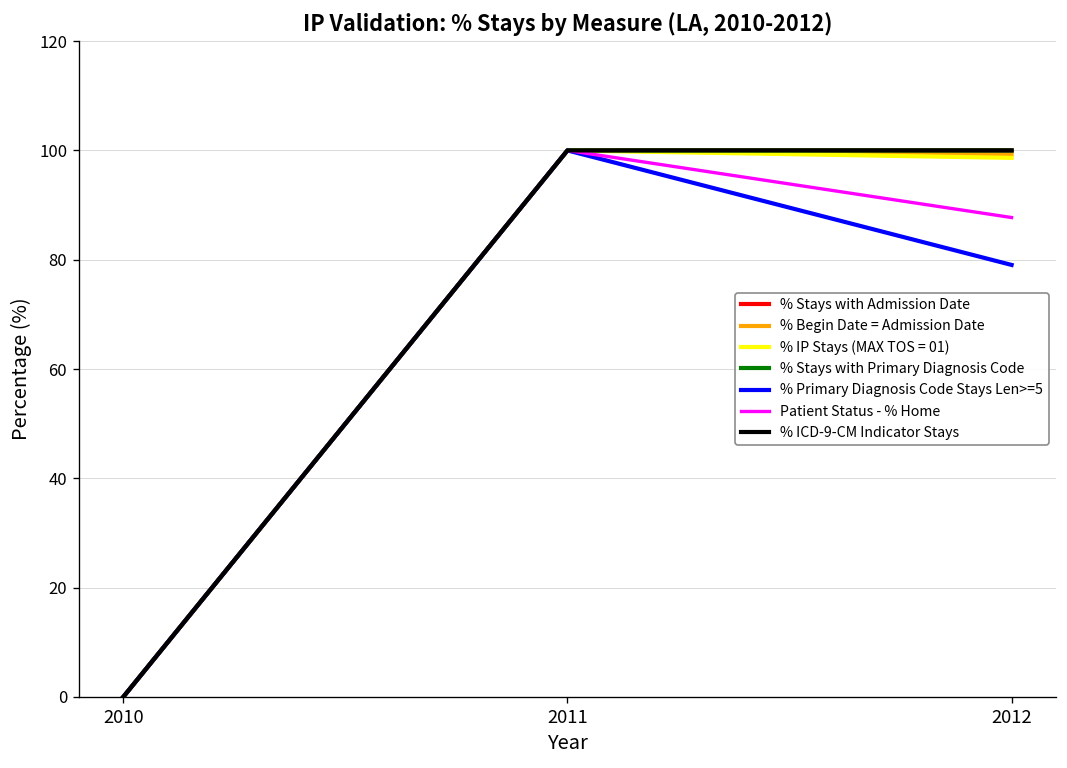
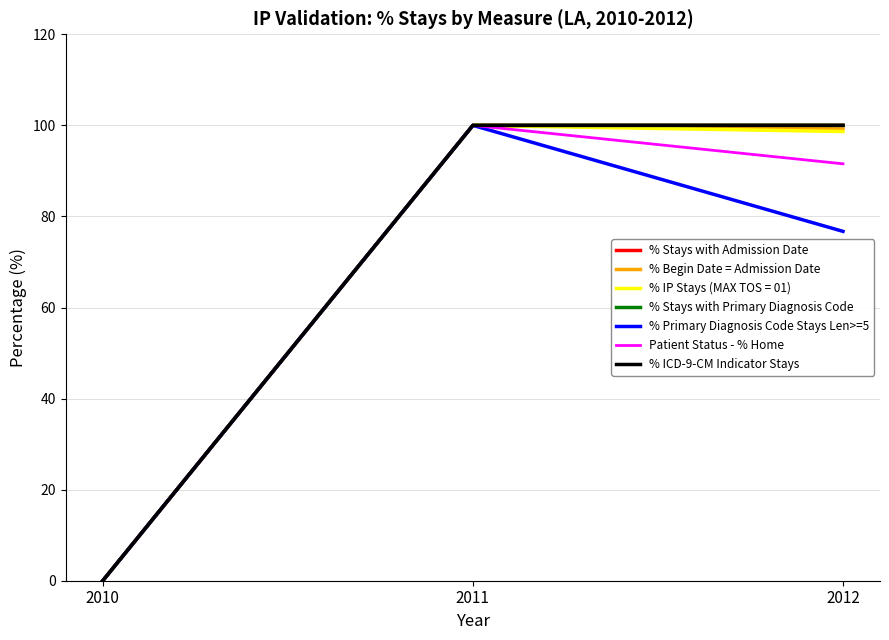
  {
    "% ICD-9-CM Indicator Stays": {
      "2012": 100
    },
    "% Begin Date = Admission Date": {
      "2012": 99
    },
    "% IP Stays (MAX TOS = 01)": {
      "2012": 99
    },
    "% Primary Diagnosis Code Stays Len>=5": {
-     "2012": 79
+     "2012": 77
    },
    "Patient Status - % Home": {
-     "2012": 88
+     "2012": 92
    }
  }
